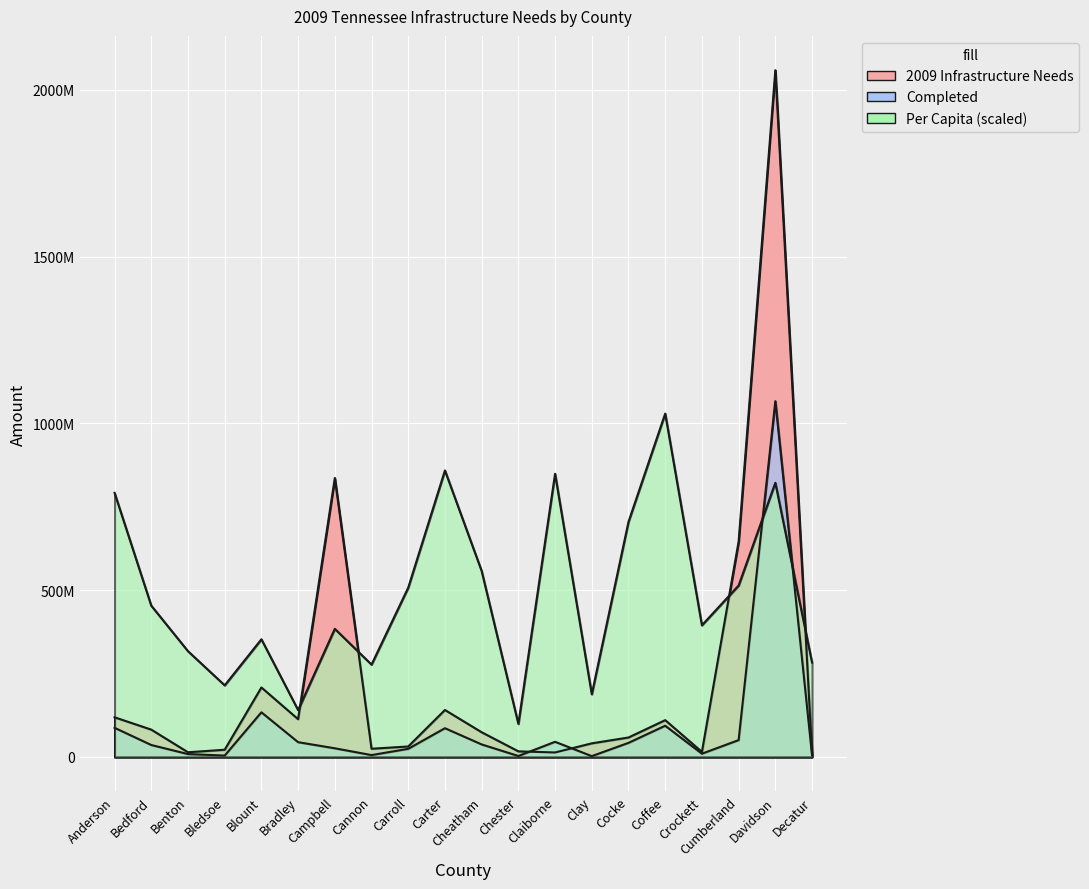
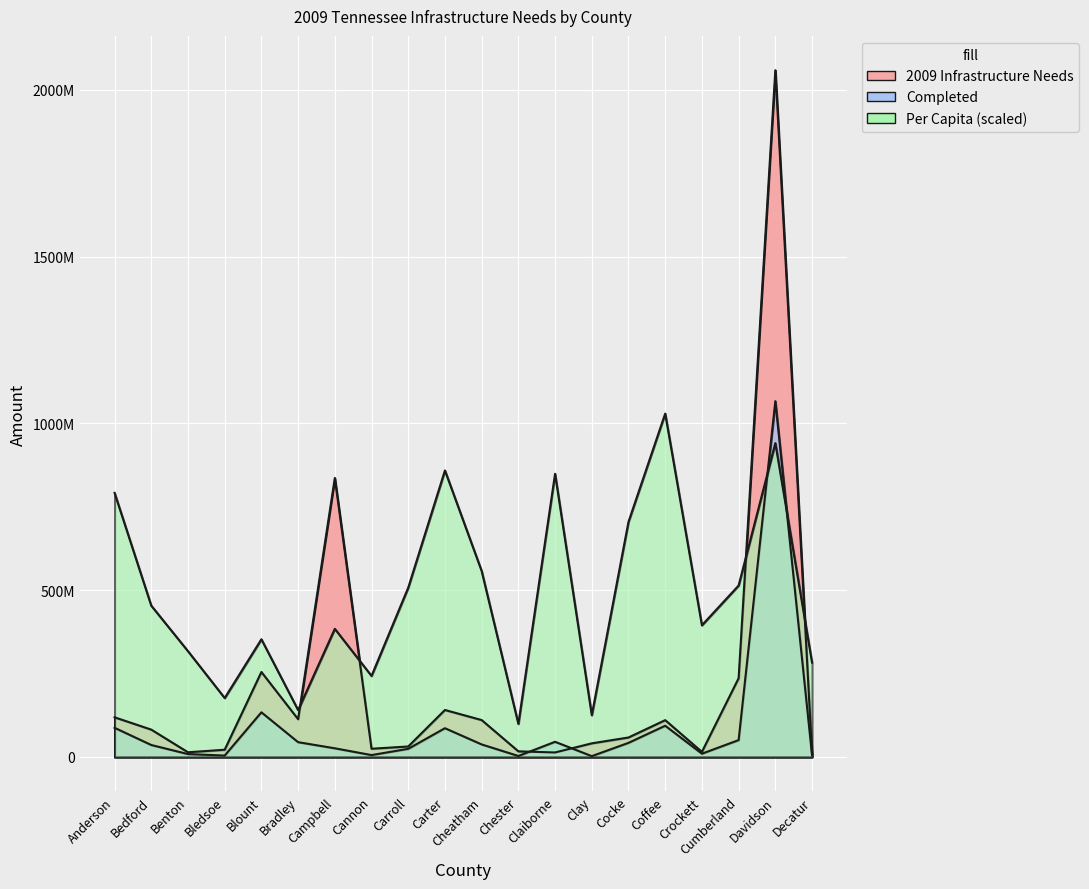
  {
    "2009 Infrastructure Needs": {
      "Anderson": 120000000,
      "Bedford": 80000000,
      "Bledsoe": 20000000,
-     "Blount": 210000000,
+     "Blount": 250000000,
      "Bradley": 110000000,
      "Campbell": 840000000,
      "Cannon": 20000000,
      "Carter": 140000000,
-     "Cheatham": 70000000,
+     "Cheatham": 110000000,
      "Chester": 20000000,
      "Claiborne": 10000000,
      "Clay": 40000000,
      "Cocke": 60000000,
      "Coffee": 110000000,
-     "Cumberland": 650000000,
+     "Cumberland": 240000000,
      "Davidson": 2060000000
    },
    "Per Capita (scaled)": {
      "Anderson": 790000000,
      "Bedford": 450000000,
      "Benton": 320000000,
-     "Bledsoe": 210000000,
+     "Bledsoe": 180000000,
      "Blount": 350000000,
      "Bradley": 140000000,
      "Campbell": 380000000,
-     "Cannon": 280000000,
+     "Cannon": 240000000,
      "Carroll": 510000000,
      "Carter": 860000000,
      "Cheatham": 560000000,
      "Chester": 100000000,
      "Claiborne": 850000000,
-     "Clay": 190000000,
+     "Clay": 130000000,
      "Cocke": 700000000,
      "Coffee": 1030000000,
      "Crockett": 390000000,
      "Cumberland": 510000000,
-     "Davidson": 820000000,
+     "Davidson": 940000000,
      "Decatur": 280000000
    }
  }
